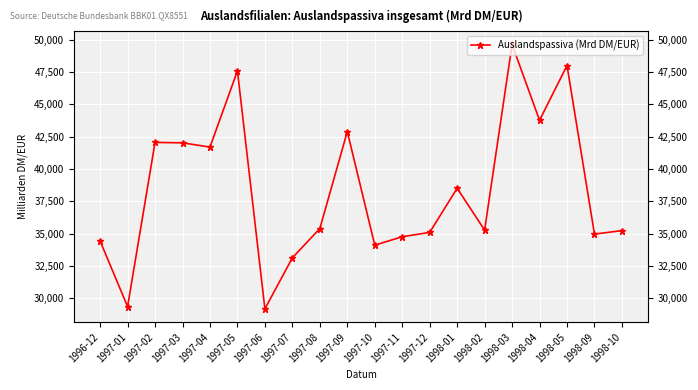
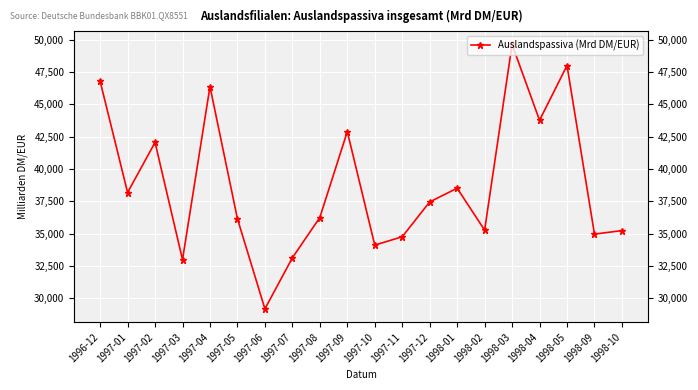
  {
-   "1996-12": "34,400",
-   "1997-01": "29,400",
+   "1996-12": "46,800",
+   "1997-01": "38,200",
    "1997-02": "42,100",
-   "1997-03": "42,000",
-   "1997-04": "41,700",
-   "1997-05": "47,600",
+   "1997-03": "33,000",
+   "1997-04": "46,400",
+   "1997-05": "36,200",
    "1997-06": "29,200",
    "1997-07": "33,100",
-   "1997-08": "35,400",
+   "1997-08": "36,300",
    "1997-09": "42,900",
    "1997-10": "34,100",
    "1997-11": "34,800",
-   "1997-12": "35,100",
+   "1997-12": "37,500",
    "1998-01": "38,500",
    "1998-02": "35,300",
    "1998-04": "43,800",
    "1998-05": "48,000",
    "1998-09": "35,000",
    "1998-10": "35,200"
  }
